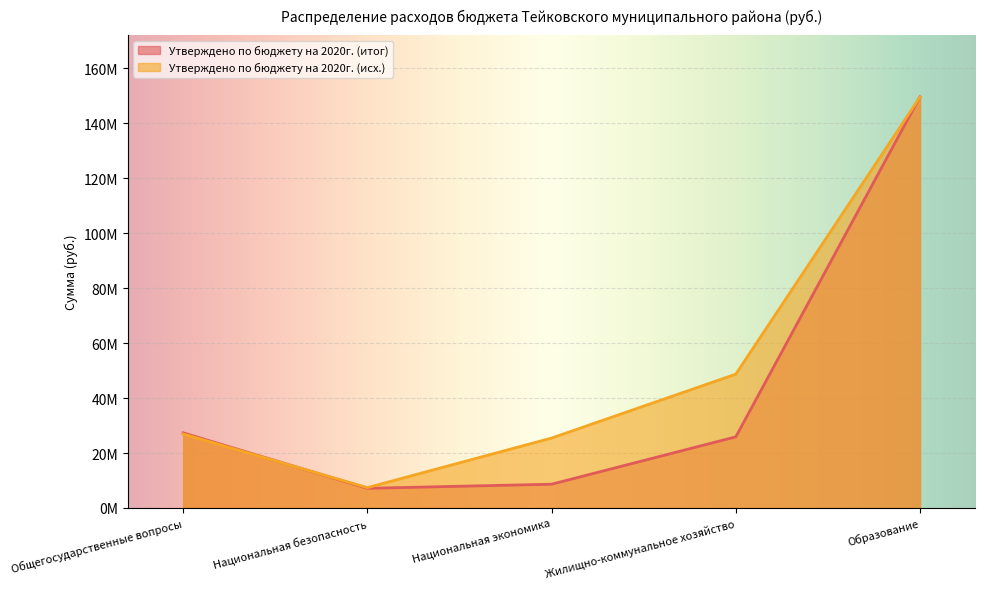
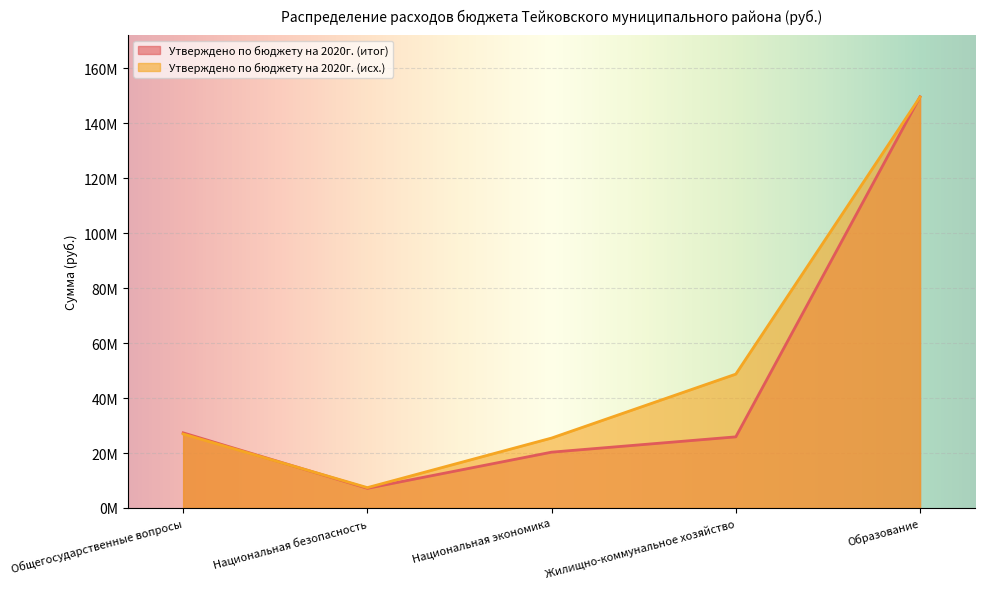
  {
    "Утверждено по бюджету на 2020г. (итог)": {
-     "Национальная экономика": 9000000,
+     "Национальная экономика": 20000000,
      "Жилищно-коммунальное хозяйство": 26000000
    },
    "Утверждено по бюджету на 2020г. (исх.)": {
      "Национальная экономика": 25000000,
      "Жилищно-коммунальное хозяйство": 49000000
    }
  }
